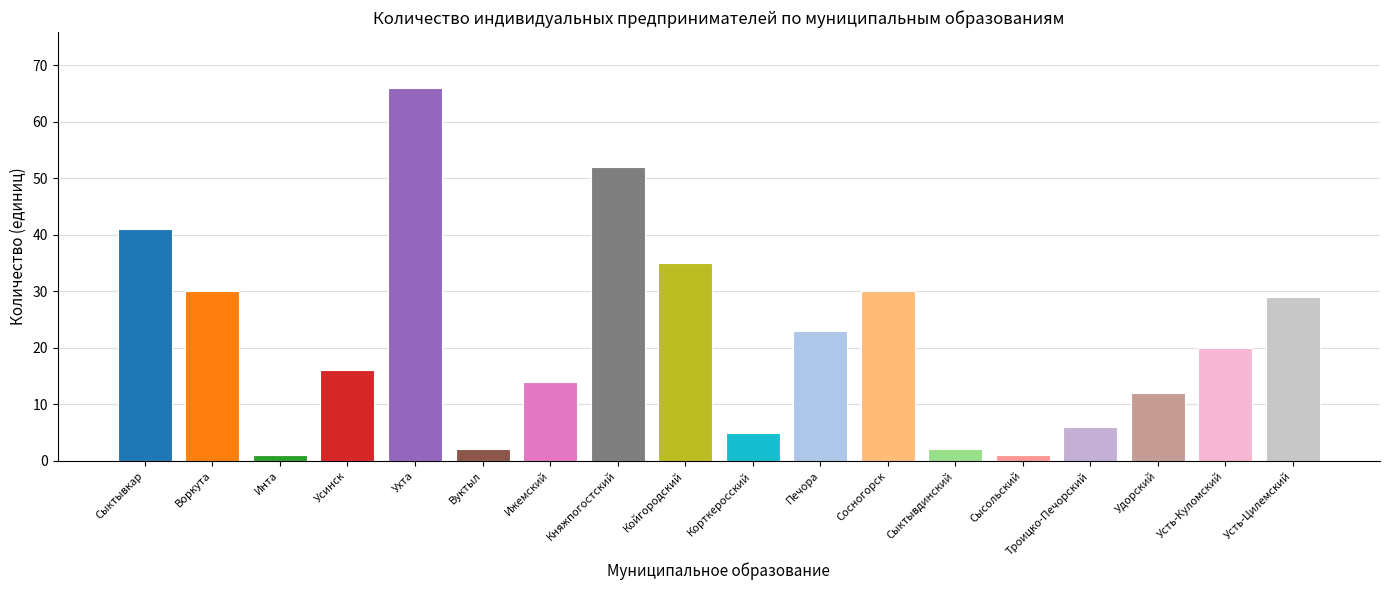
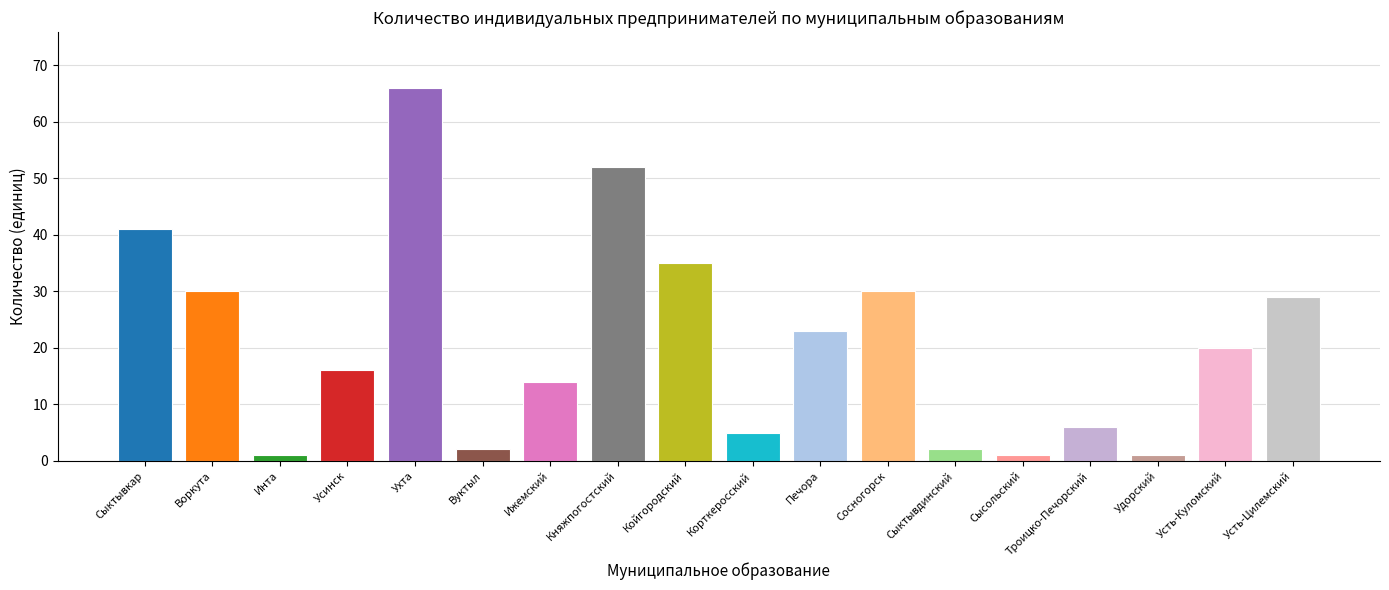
  {
    "Сыктывкар": 41,
    "Воркута": 30,
    "Инта": 1,
    "Усинск": 16,
    "Ухта": 66,
    "Вуктыл": 2,
    "Ижемский": 14,
    "Княжпогостский": 52,
    "Койгородский": 35,
    "Корткеросский": 5,
    "Печора": 23,
    "Сосногорск": 30,
    "Сыктывдинский": 2,
    "Сысольский": 1,
    "Троицко-Печорский": 6,
-   "Удорский": 12,
+   "Удорский": 1,
    "Усть-Куломский": 20,
    "Усть-Цилемский": 29
  }
